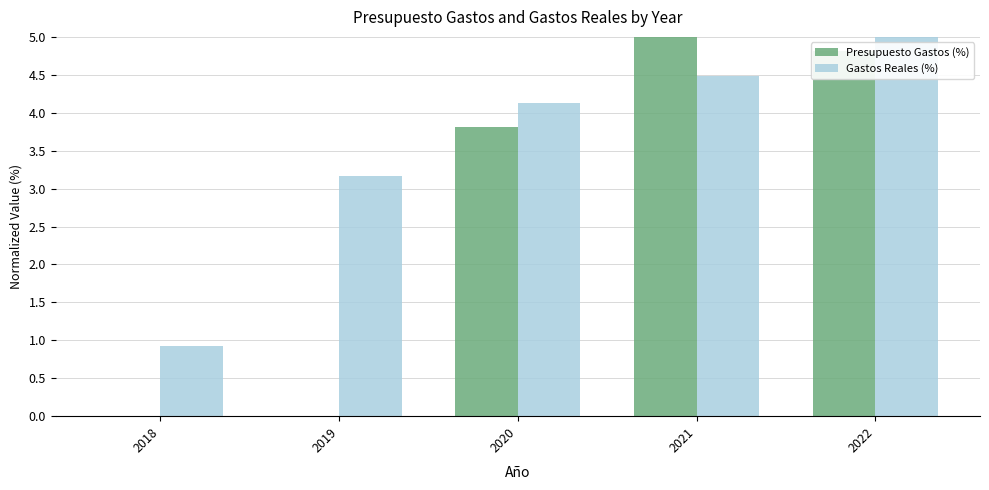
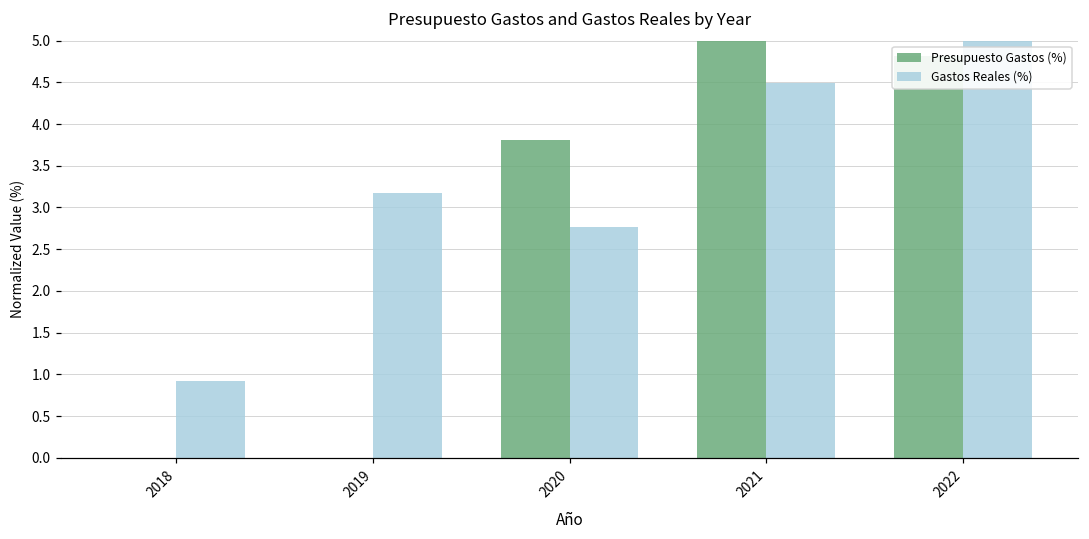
  {
    "Presupuesto Gastos (%)": {
      "2018": 0.0,
      "2020": 3.8,
      "2021": 5.0
    },
    "Gastos Reales (%)": {
      "2018": 0.9,
      "2019": 3.2,
-     "2020": 4.1,
+     "2020": 2.8,
      "2021": 4.5,
      "2022": 5.0
    }
  }
